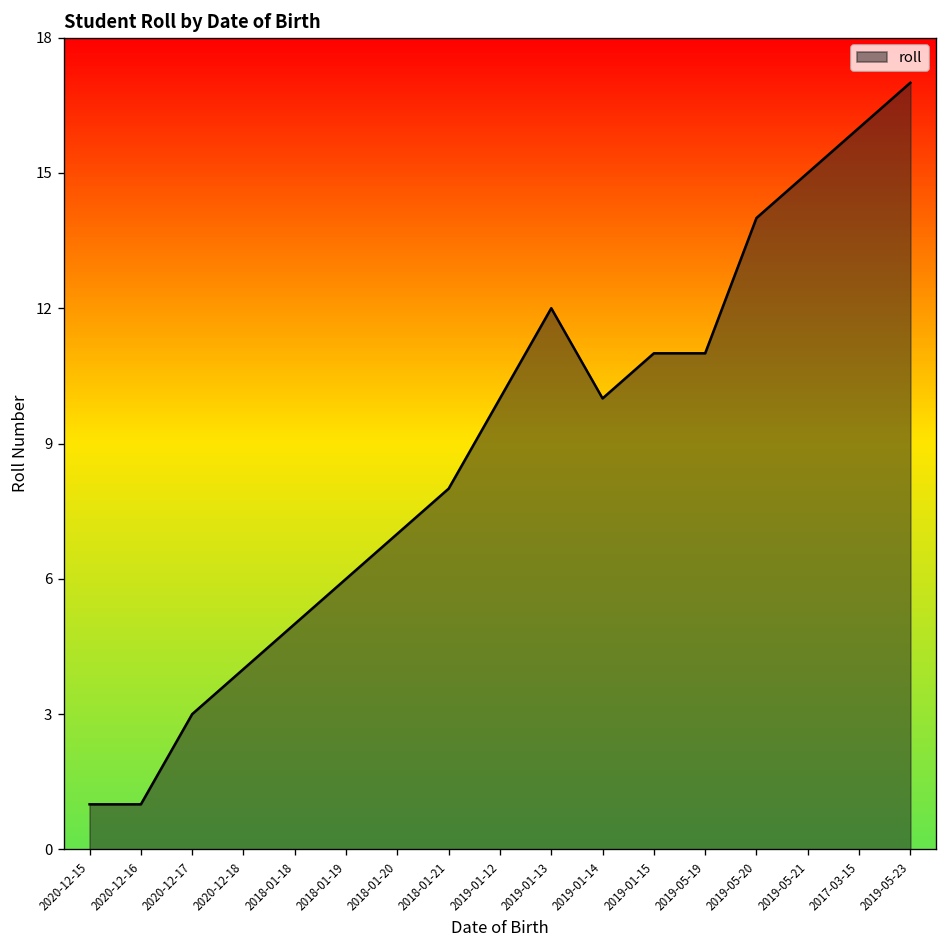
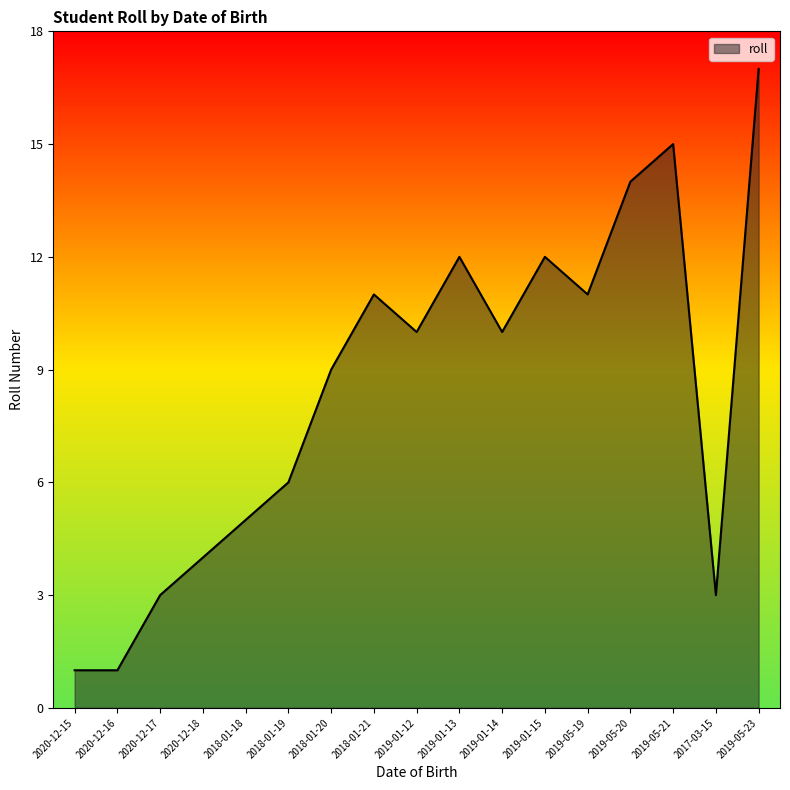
  {
    "2020-12-15": 1,
    "2020-12-16": 1,
    "2020-12-17": 3,
    "2020-12-18": 4,
    "2018-01-18": 5,
    "2018-01-19": 6,
-   "2018-01-20": 7,
-   "2018-01-21": 8,
+   "2018-01-20": 9,
+   "2018-01-21": 11,
    "2019-01-12": 10,
    "2019-01-13": 12,
    "2019-01-14": 10,
-   "2019-01-15": 11,
+   "2019-01-15": 12,
    "2019-05-19": 11,
    "2019-05-20": 14,
    "2019-05-21": 15,
-   "2017-03-15": 16,
+   "2017-03-15": 3,
    "2019-05-23": 17
  }
